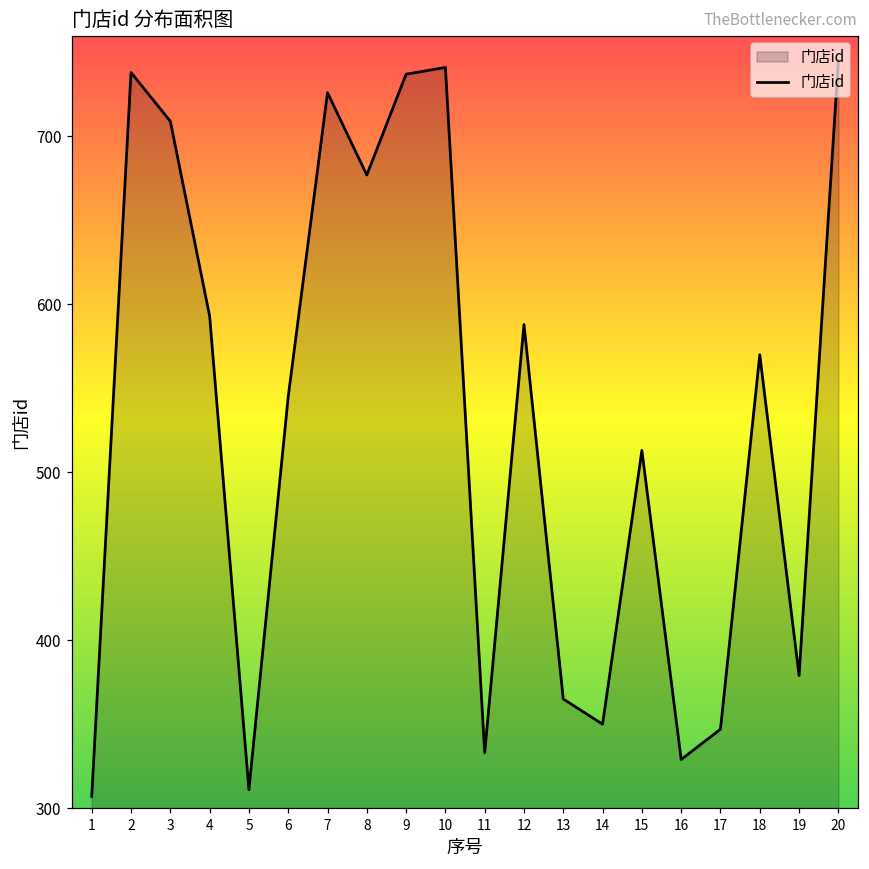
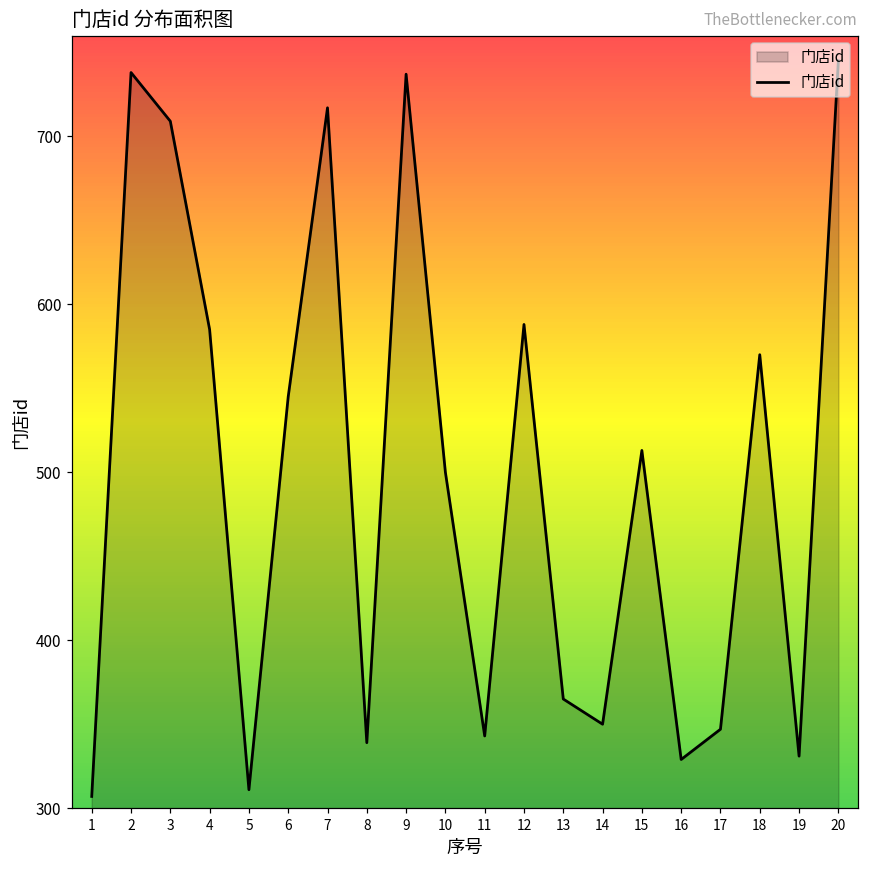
  {
    "1": 307,
    "2": 738,
    "3": 709,
-   "4": 593,
+   "4": 585,
    "5": 311,
    "6": 545,
-   "7": 726,
-   "8": 677,
+   "7": 717,
+   "8": 339,
    "9": 737,
-   "10": 741,
-   "11": 333,
+   "10": 500,
+   "11": 343,
    "12": 588,
    "13": 365,
    "14": 350,
    "15": 513,
    "16": 329,
    "17": 347,
    "18": 570,
-   "19": 379
+   "19": 331
  }
